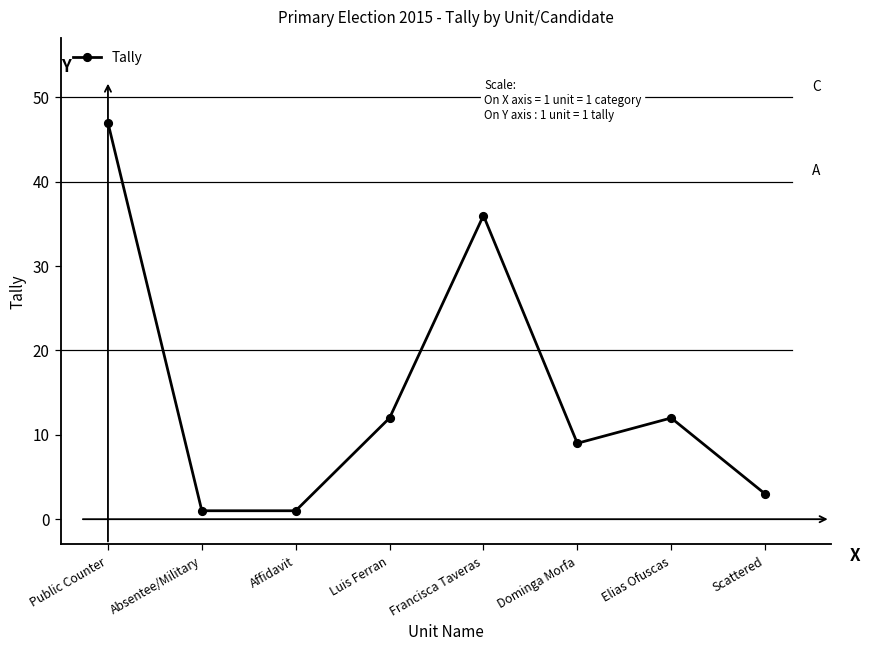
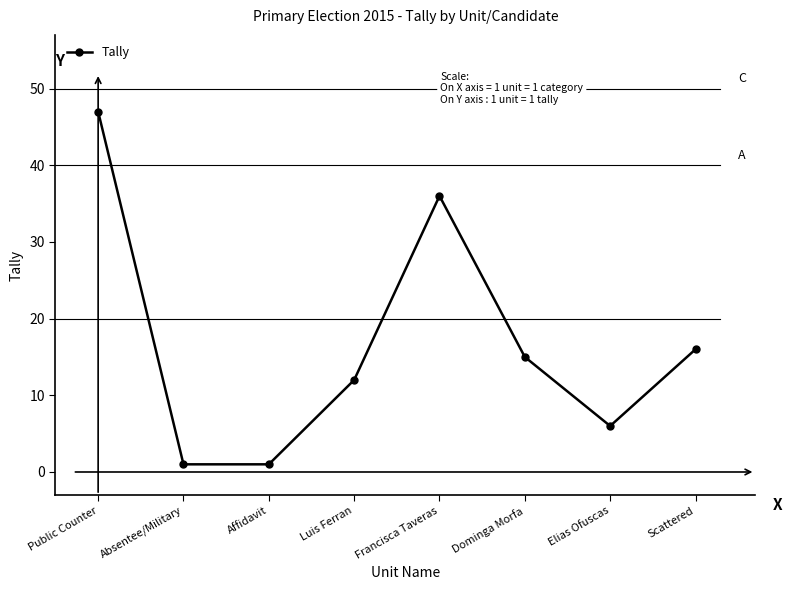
  {
    "Public Counter": 47,
    "Absentee/Military": 1,
    "Affidavit": 1,
    "Luis Ferran": 12,
    "Francisca Taveras": 36,
-   "Dominga Morfa": 9,
-   "Elias Ofuscas": 12,
-   "Scattered": 3
+   "Dominga Morfa": 15,
+   "Elias Ofuscas": 6,
+   "Scattered": 16
  }
